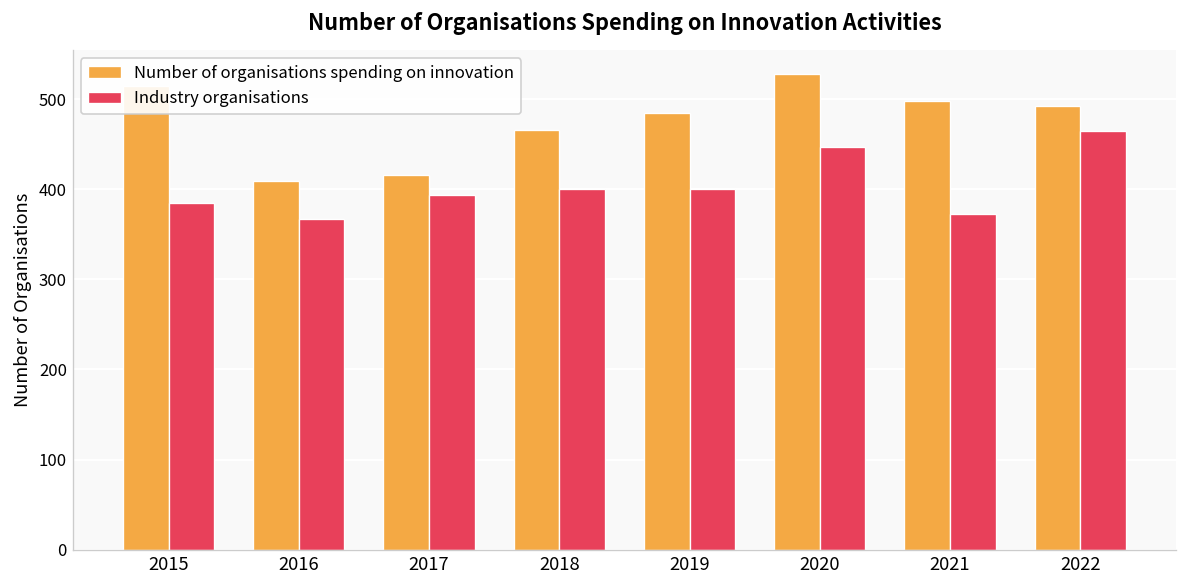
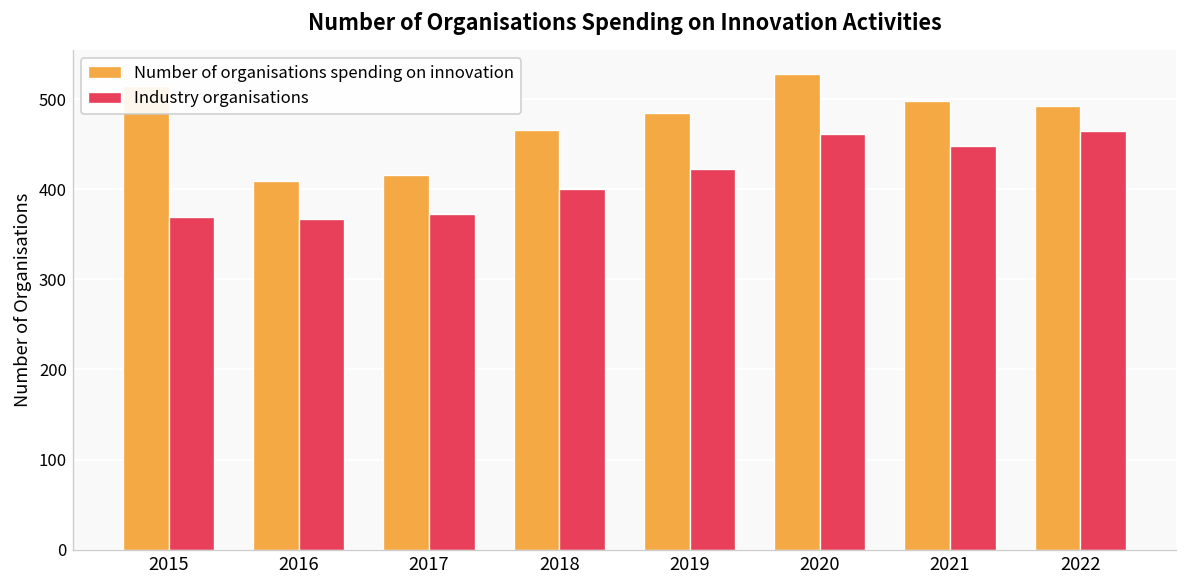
  {
    "Number of organisations spending on innovation": {
      "2016": 410,
      "2017": 420,
      "2018": 470,
      "2019": 490,
      "2020": 530,
      "2021": 500,
      "2022": 490
    },
    "Industry organisations": {
-     "2015": 390,
+     "2015": 370,
      "2016": 370,
-     "2017": 390,
+     "2017": 370,
      "2018": 400,
-     "2019": 400,
-     "2020": 450,
-     "2021": 370,
+     "2019": 420,
+     "2020": 460,
+     "2021": 450,
      "2022": 460
    }
  }
